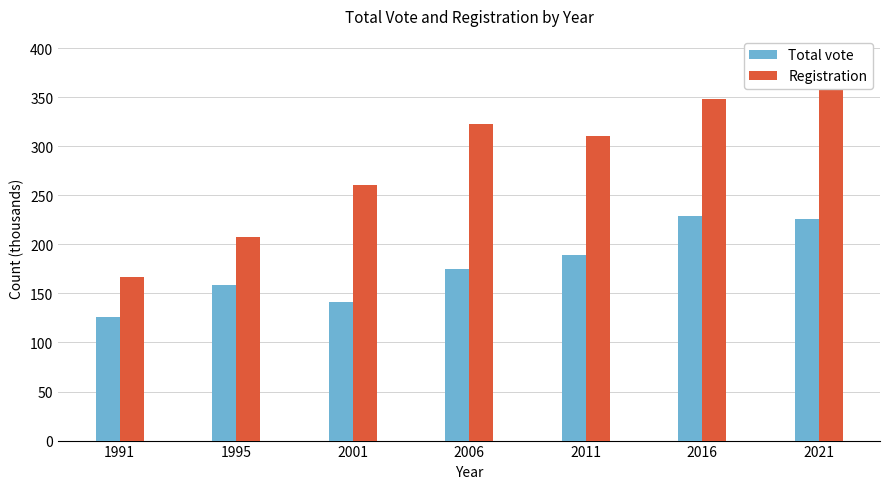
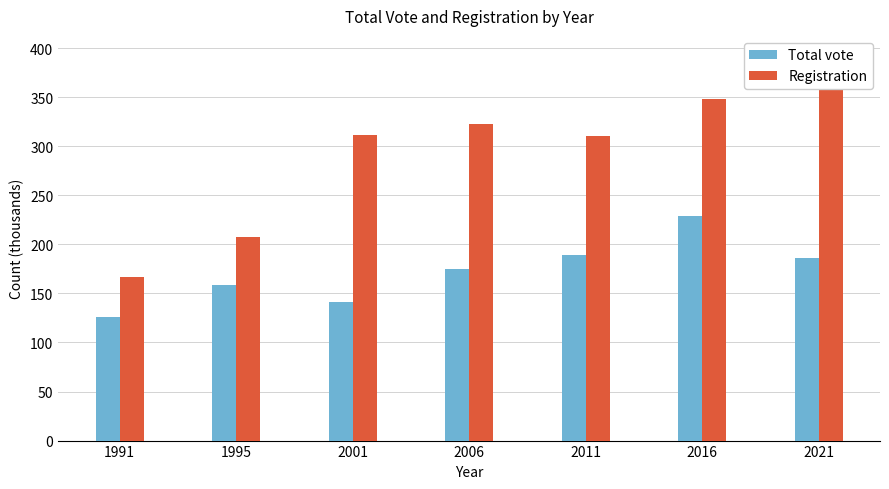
  {
    "Total vote": {
      "1991": 130,
      "1995": 160,
      "2001": 140,
      "2006": 170,
      "2011": 190,
      "2016": 230,
-     "2021": 230
+     "2021": 190
    },
    "Registration": {
      "1991": 170,
      "1995": 210,
-     "2001": 260,
+     "2001": 310,
      "2006": 320,
      "2011": 310,
      "2016": 350
    }
  }
